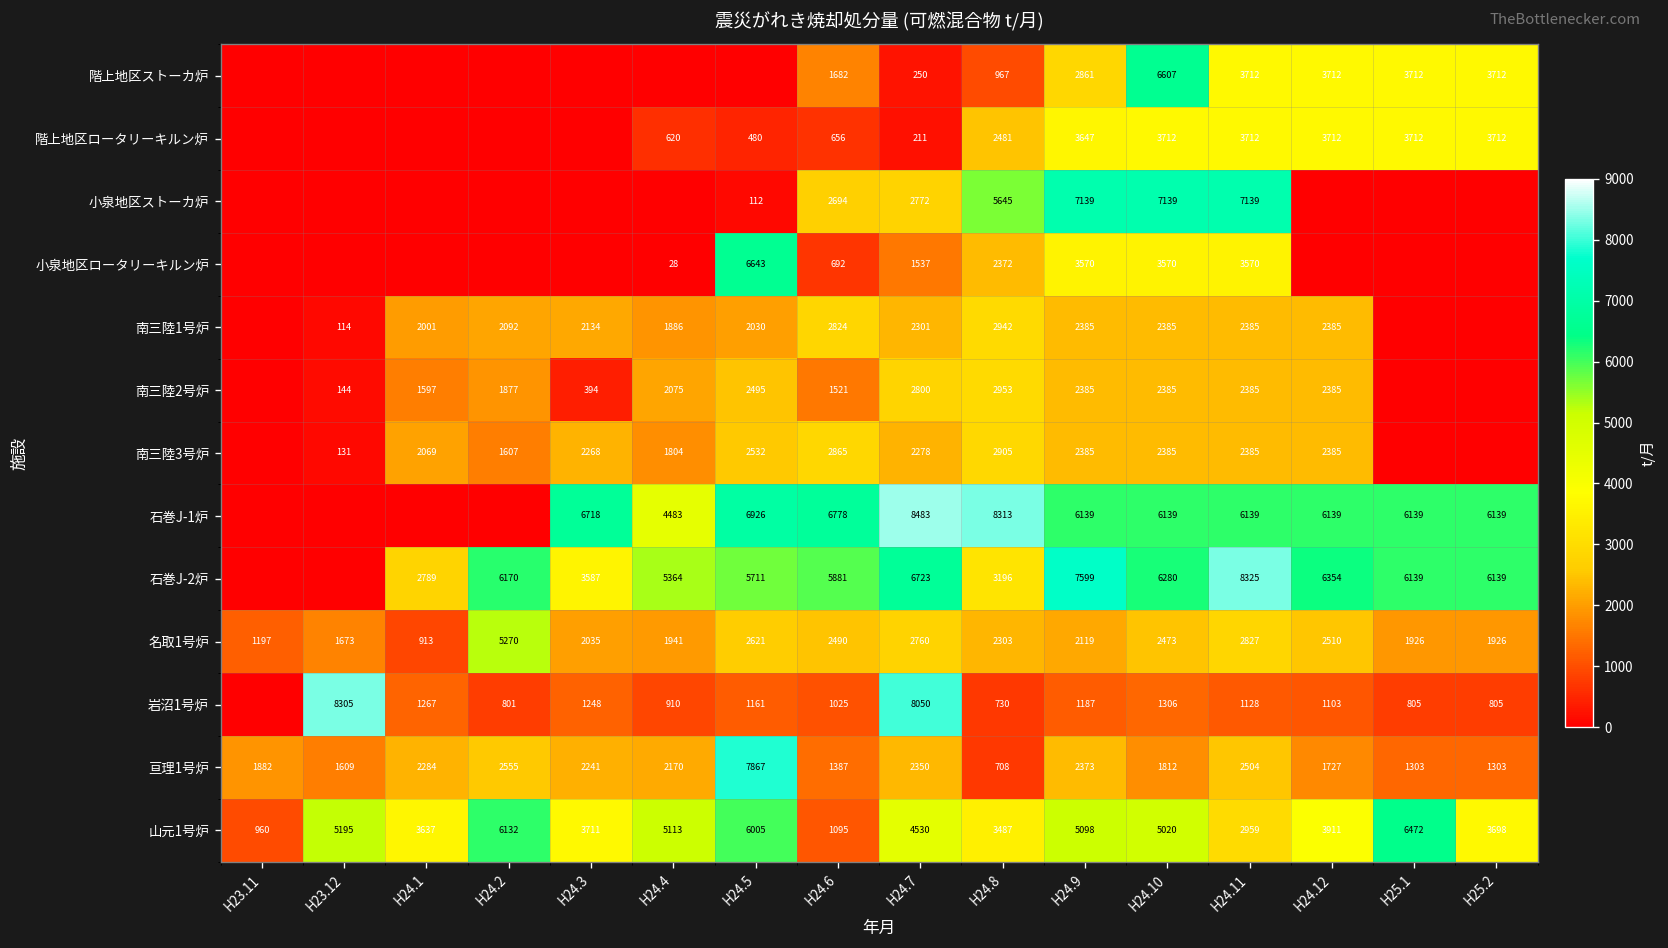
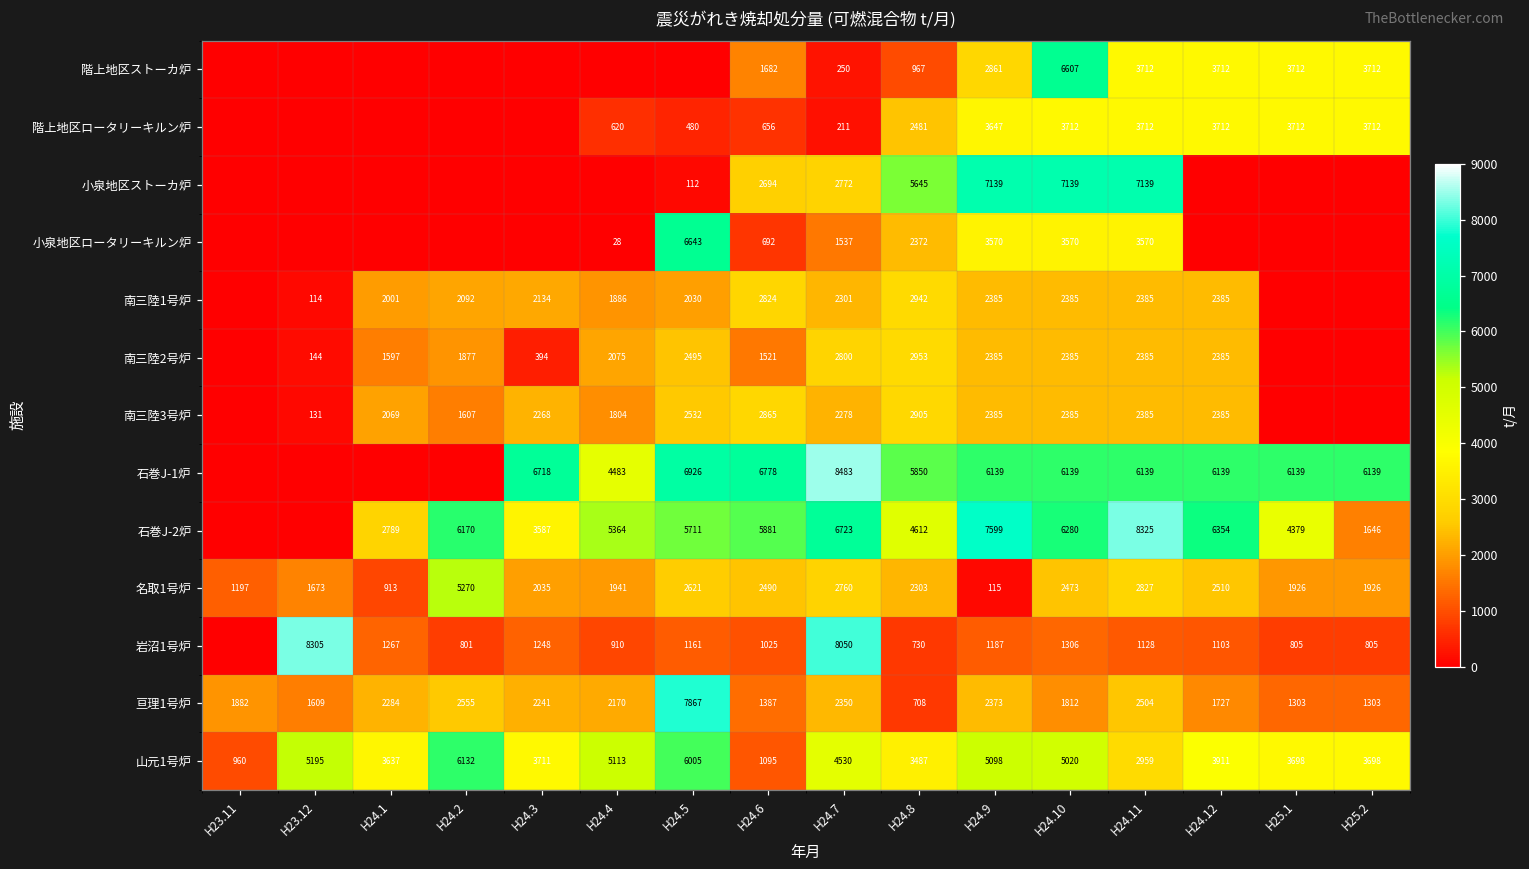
  {
    "階上地区ストーカ炉": {
      "H24.6": 1682,
      "H24.7": 250,
      "H24.8": 967,
      "H24.9": 2861,
      "H24.10": 6607,
      "H24.11": 3712,
      "H24.12": 3712,
      "H25.1": 3712,
      "H25.2": 3712
    },
    "階上地区ロータリーキルン炉": {
      "H24.4": 620,
      "H24.5": 480,
      "H24.6": 656,
      "H24.7": 211,
      "H24.8": 2481,
      "H24.9": 3647,
      "H24.10": 3712,
      "H24.11": 3712,
      "H24.12": 3712,
      "H25.1": 3712,
      "H25.2": 3712
    },
    "小泉地区ストーカ炉": {
      "H24.5": 112,
      "H24.6": 2694,
      "H24.7": 2772,
      "H24.8": 5645,
      "H24.9": 7139,
      "H24.10": 7139,
      "H24.11": 7139
    },
    "小泉地区ロータリーキルン炉": {
      "H24.4": 28,
      "H24.5": 6643,
      "H24.6": 692,
      "H24.7": 1537,
      "H24.8": 2372,
      "H24.9": 3570,
      "H24.10": 3570,
      "H24.11": 3570
    },
    "南三陸1号炉": {
      "H23.12": 114,
      "H24.1": 2001,
      "H24.2": 2092,
      "H24.3": 2134,
      "H24.4": 1886,
      "H24.5": 2030,
      "H24.6": 2824,
      "H24.7": 2301,
      "H24.8": 2942,
      "H24.9": 2385,
      "H24.10": 2385,
      "H24.11": 2385,
      "H24.12": 2385
    },
    "南三陸2号炉": {
      "H23.12": 144,
      "H24.1": 1597,
      "H24.2": 1877,
      "H24.3": 394,
      "H24.4": 2075,
      "H24.5": 2495,
      "H24.6": 1521,
      "H24.7": 2800,
      "H24.8": 2953,
      "H24.9": 2385,
      "H24.10": 2385,
      "H24.11": 2385,
      "H24.12": 2385
    },
    "南三陸3号炉": {
      "H23.12": 131,
      "H24.1": 2069,
      "H24.2": 1607,
      "H24.3": 2268,
      "H24.4": 1804,
      "H24.5": 2532,
      "H24.6": 2865,
      "H24.7": 2278,
      "H24.8": 2905,
      "H24.9": 2385,
      "H24.10": 2385,
      "H24.11": 2385,
      "H24.12": 2385
    },
    "石巻J-1炉": {
      "H24.3": 6718,
      "H24.4": 4483,
      "H24.5": 6926,
      "H24.6": 6778,
      "H24.7": 8483,
-     "H24.8": 8313,
+     "H24.8": 5850,
      "H24.9": 6139,
      "H24.10": 6139,
      "H24.11": 6139,
      "H24.12": 6139,
      "H25.1": 6139,
      "H25.2": 6139
    },
    "石巻J-2炉": {
      "H24.1": 2789,
      "H24.2": 6170,
      "H24.3": 3587,
      "H24.4": 5364,
      "H24.5": 5711,
      "H24.6": 5881,
      "H24.7": 6723,
-     "H24.8": 3196,
+     "H24.8": 4612,
      "H24.9": 7599,
      "H24.10": 6280,
      "H24.11": 8325,
      "H24.12": 6354,
-     "H25.1": 6139,
-     "H25.2": 6139
+     "H25.1": 4379,
+     "H25.2": 1646
    },
    "名取1号炉": {
      "H23.11": 1197,
      "H23.12": 1673,
      "H24.1": 913,
      "H24.2": 5270,
      "H24.3": 2035,
      "H24.4": 1941,
      "H24.5": 2621,
      "H24.6": 2490,
      "H24.7": 2760,
      "H24.8": 2303,
-     "H24.9": 2119,
+     "H24.9": 115,
      "H24.10": 2473,
      "H24.11": 2827,
      "H24.12": 2510,
      "H25.1": 1926,
      "H25.2": 1926
    },
    "岩沼1号炉": {
      "H23.12": 8305,
      "H24.1": 1267,
      "H24.2": 801,
      "H24.3": 1248,
      "H24.4": 910,
      "H24.5": 1161,
      "H24.6": 1025,
      "H24.7": 8050,
      "H24.8": 730,
      "H24.9": 1187,
      "H24.10": 1306,
      "H24.11": 1128,
      "H24.12": 1103,
      "H25.1": 805,
      "H25.2": 805
    },
    "亘理1号炉": {
      "H23.11": 1882,
      "H23.12": 1609,
      "H24.1": 2284,
      "H24.2": 2555,
      "H24.3": 2241,
      "H24.4": 2170,
      "H24.5": 7867,
      "H24.6": 1387,
      "H24.7": 2350,
      "H24.8": 708,
      "H24.9": 2373,
      "H24.10": 1812,
      "H24.11": 2504,
      "H24.12": 1727,
      "H25.1": 1303,
      "H25.2": 1303
    },
    "山元1号炉": {
      "H23.11": 960,
      "H23.12": 5195,
      "H24.1": 3637,
      "H24.2": 6132,
      "H24.3": 3711,
      "H24.4": 5113,
      "H24.5": 6005,
      "H24.6": 1095,
      "H24.7": 4530,
      "H24.8": 3487,
      "H24.9": 5098,
      "H24.10": 5020,
      "H24.11": 2959,
      "H24.12": 3911,
-     "H25.1": 6472,
+     "H25.1": 3698,
      "H25.2": 3698
    }
  }
